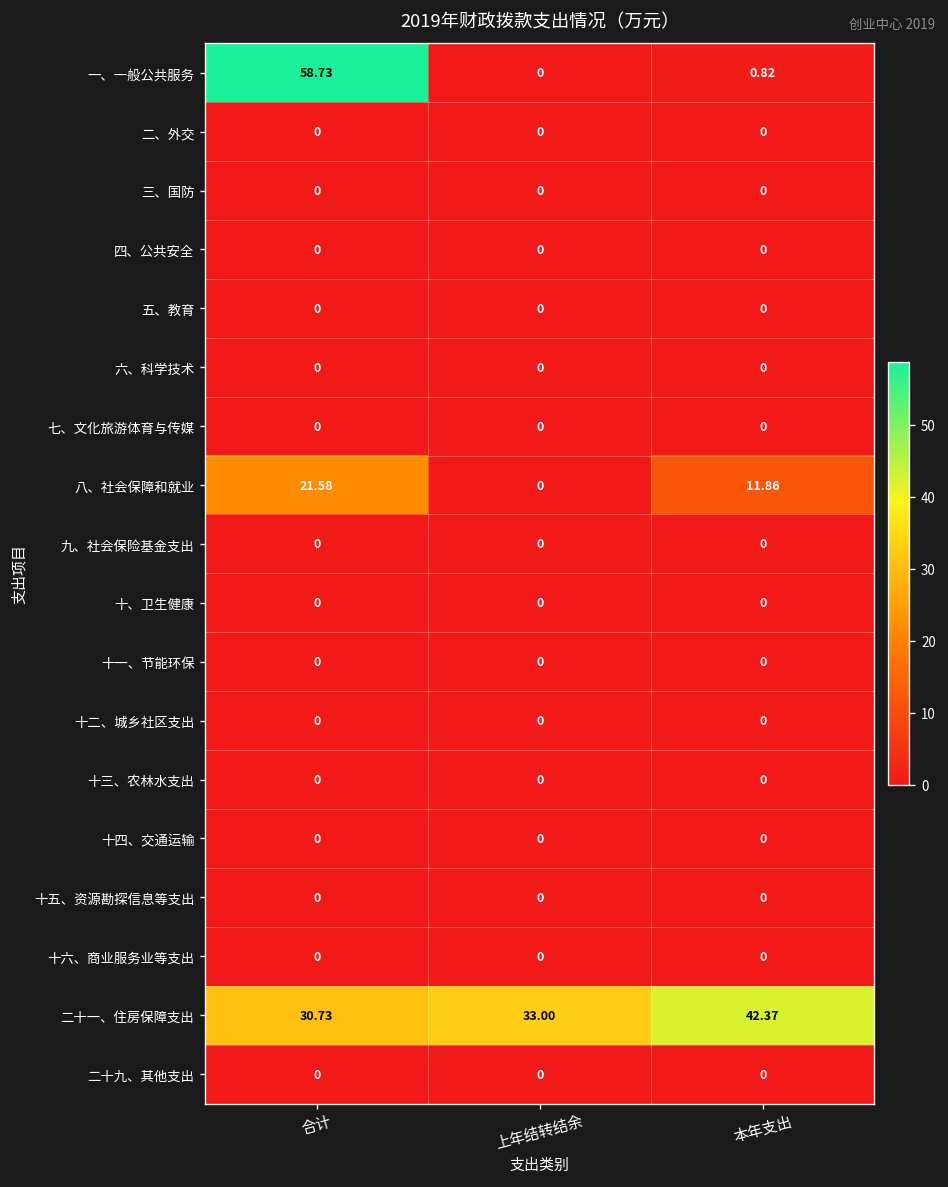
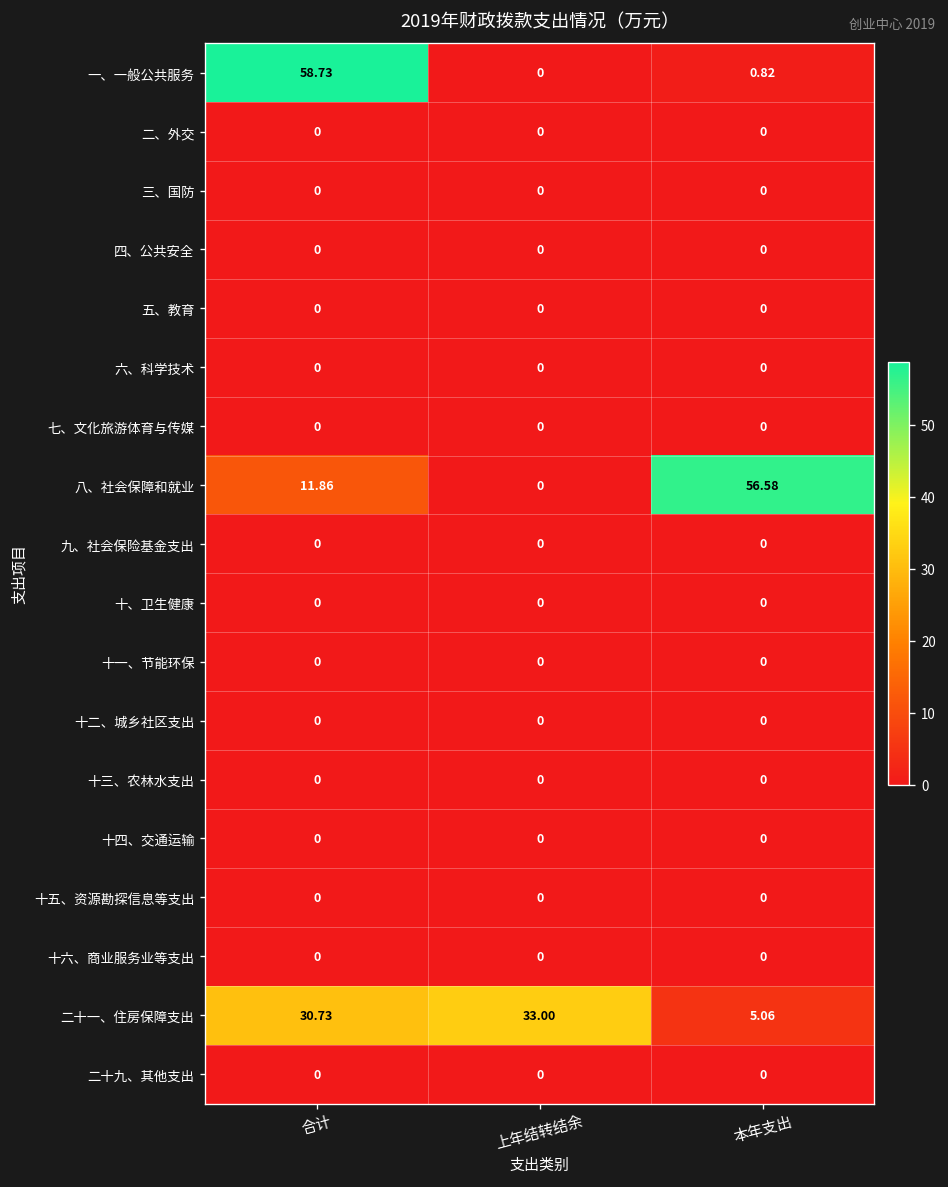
  {
    "一、一般公共服务": {
      "合计": 58.73,
      "上年结转结余": 0,
      "本年支出": 0.82
    },
    "二、外交": {
      "合计": 0,
      "上年结转结余": 0,
      "本年支出": 0
    },
    "三、国防": {
      "合计": 0,
      "上年结转结余": 0,
      "本年支出": 0
    },
    "四、公共安全": {
      "合计": 0,
      "上年结转结余": 0,
      "本年支出": 0
    },
    "五、教育": {
      "合计": 0,
      "上年结转结余": 0,
      "本年支出": 0
    },
    "六、科学技术": {
      "合计": 0,
      "上年结转结余": 0,
      "本年支出": 0
    },
    "七、文化旅游体育与传媒": {
      "合计": 0,
      "上年结转结余": 0,
      "本年支出": 0
    },
    "八、社会保障和就业": {
-     "合计": 21.58,
+     "合计": 11.86,
      "上年结转结余": 0,
-     "本年支出": 11.86
+     "本年支出": 56.58
    },
    "九、社会保险基金支出": {
      "合计": 0,
      "上年结转结余": 0,
      "本年支出": 0
    },
    "十、卫生健康": {
      "合计": 0,
      "上年结转结余": 0,
      "本年支出": 0
    },
    "十一、节能环保": {
      "合计": 0,
      "上年结转结余": 0,
      "本年支出": 0
    },
    "十二、城乡社区支出": {
      "合计": 0,
      "上年结转结余": 0,
      "本年支出": 0
    },
    "十三、农林水支出": {
      "合计": 0,
      "上年结转结余": 0,
      "本年支出": 0
    },
    "十四、交通运输": {
      "合计": 0,
      "上年结转结余": 0,
      "本年支出": 0
    },
    "十五、资源勘探信息等支出": {
      "合计": 0,
      "上年结转结余": 0,
      "本年支出": 0
    },
    "十六、商业服务业等支出": {
      "合计": 0,
      "上年结转结余": 0,
      "本年支出": 0
    },
    "二十一、住房保障支出": {
      "合计": 30.73,
      "上年结转结余": 33.00,
-     "本年支出": 42.37
+     "本年支出": 5.06
    },
    "二十九、其他支出": {
      "合计": 0,
      "上年结转结余": 0,
      "本年支出": 0
    }
  }
